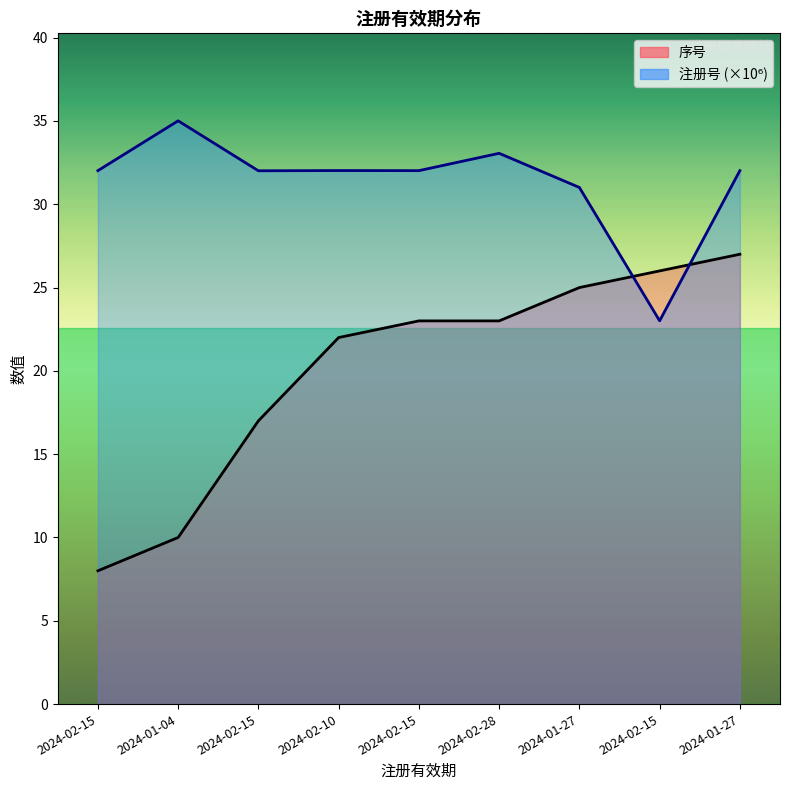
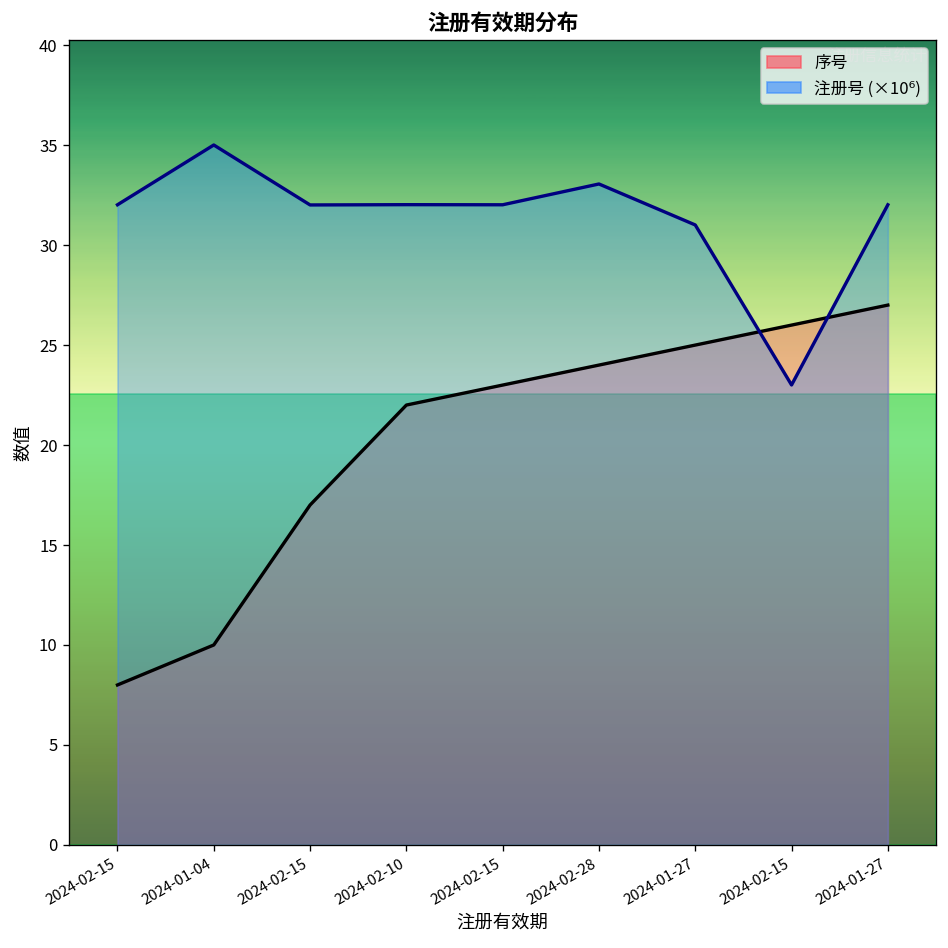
  {
    "序号": {
-     "2024-02-28": 23
+     "2024-02-28": 24
    },
    "注册号 (×10⁶)": {
      "2024-01-04": 35,
      "2024-02-10": 32,
      "2024-02-28": 33
    }
  }
